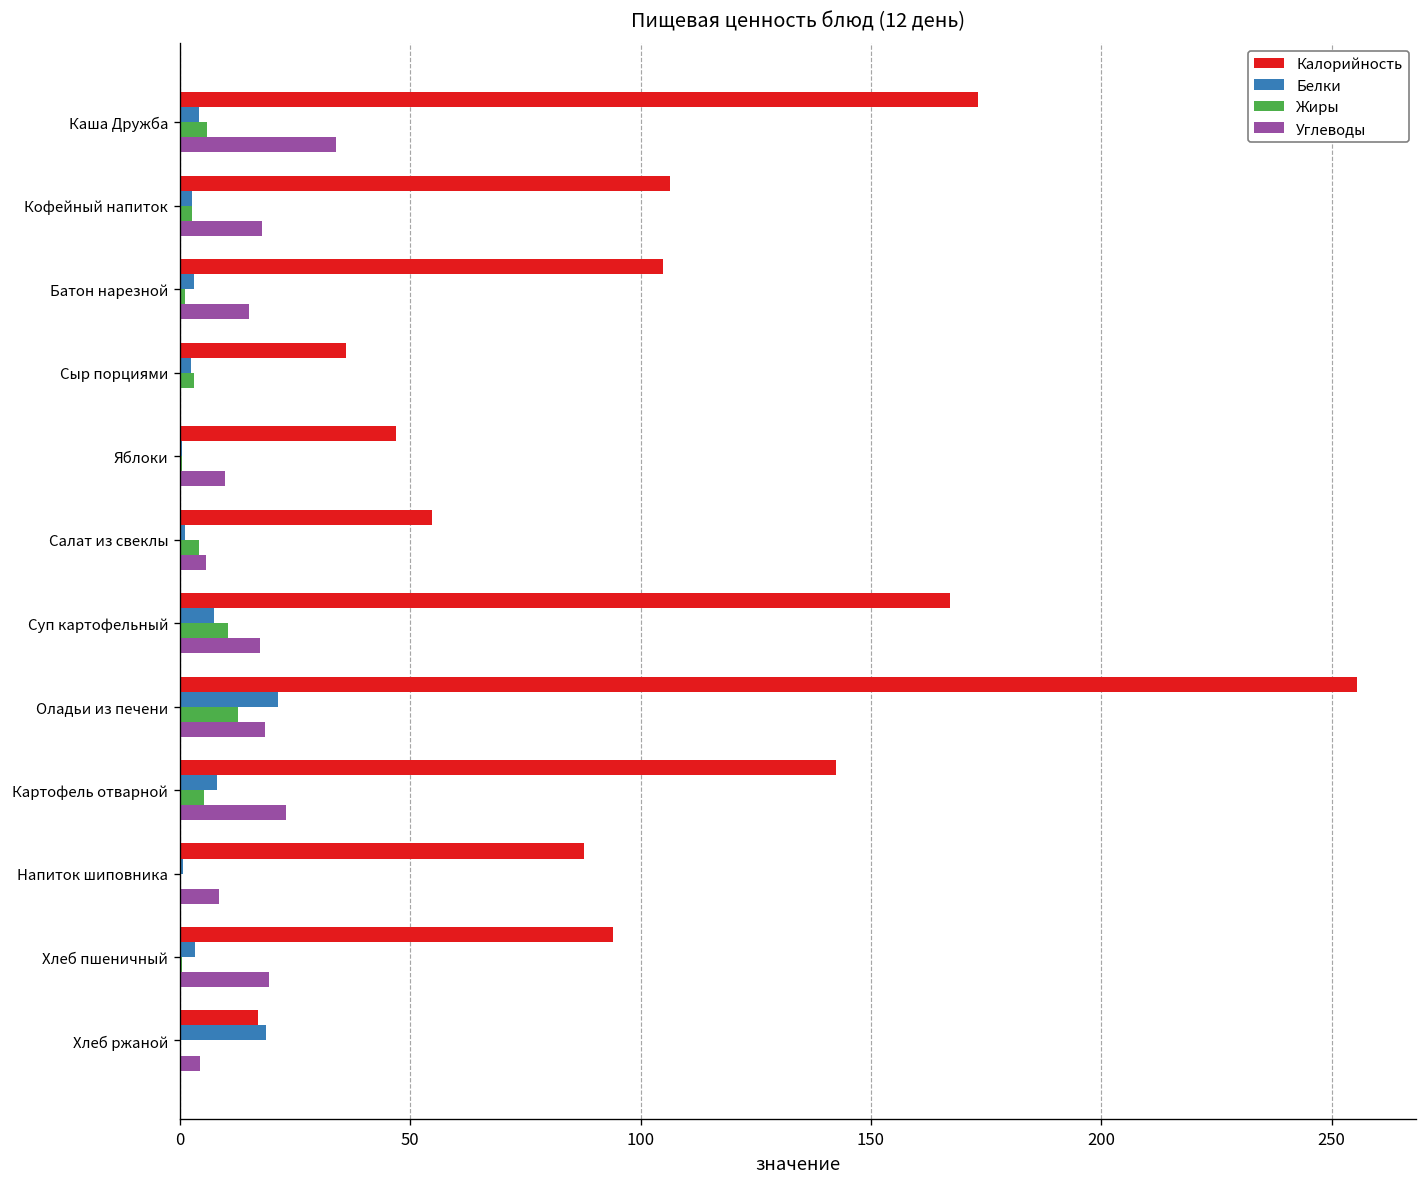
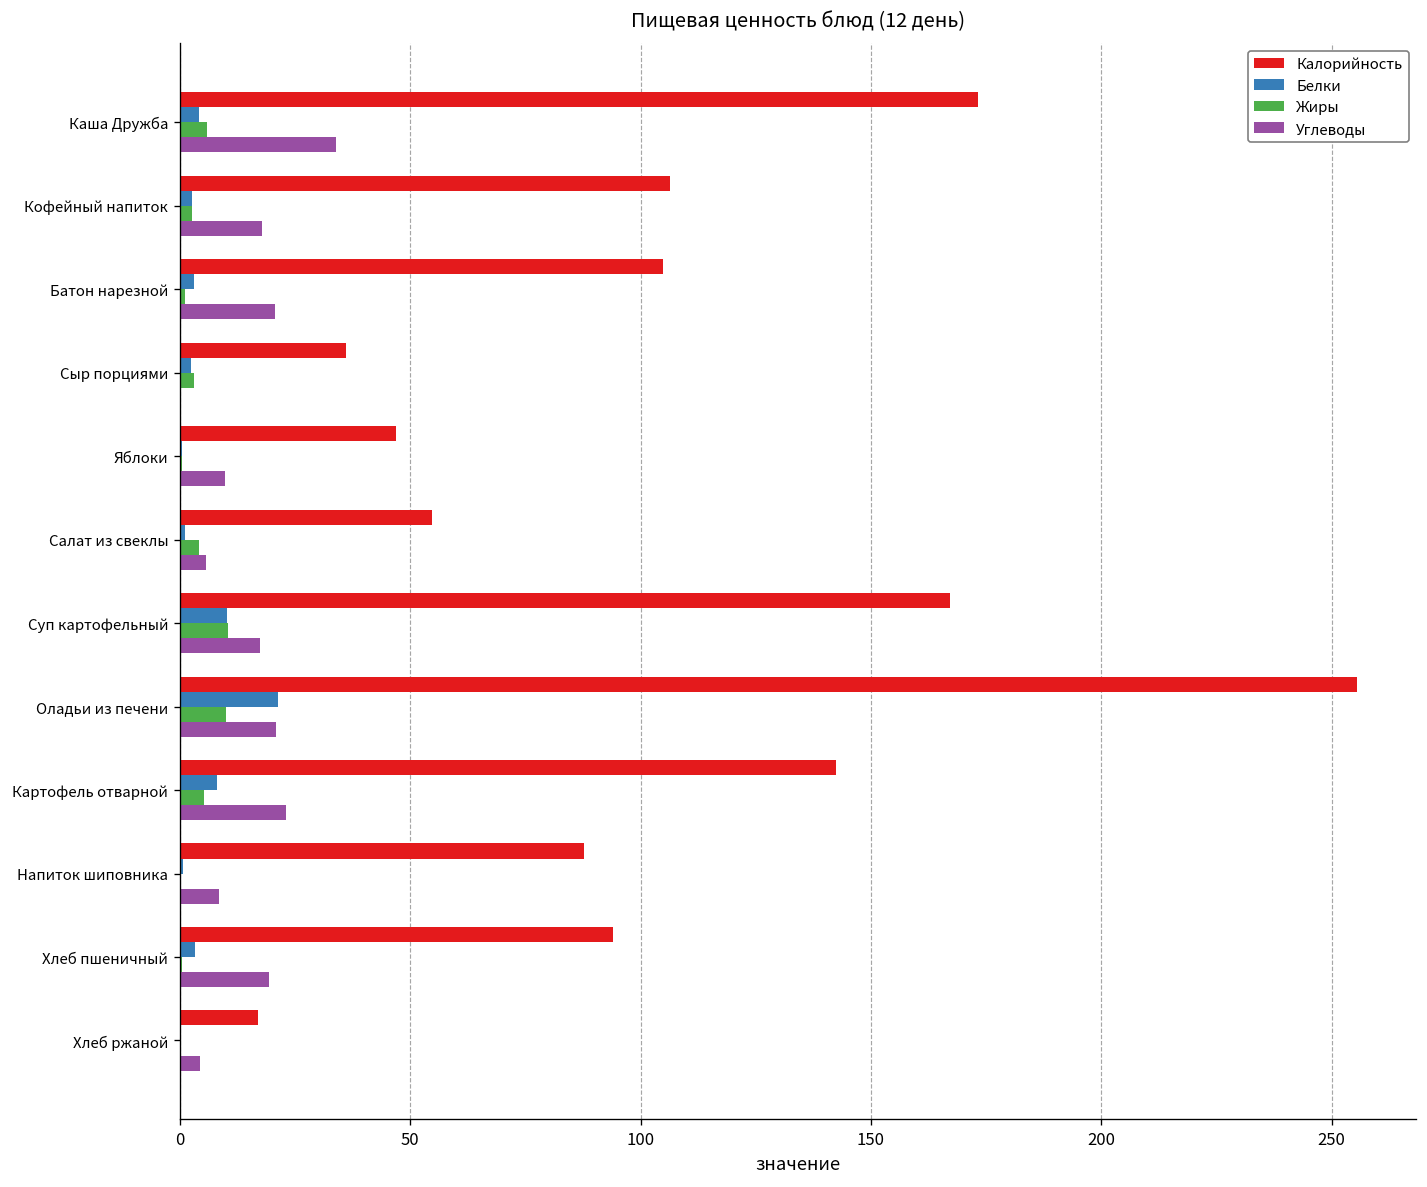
  {
    "Калорийность": {
      "Каша Дружба": 173,
      "Кофейный напиток": 106,
      "Батон нарезной": 105,
      "Сыр порциями": 36,
      "Яблоки": 47,
      "Салат из свеклы": 55,
      "Суп картофельный": 167,
      "Оладьи из печени": 256,
      "Картофель отварной": 142,
      "Напиток шиповника": 88,
      "Хлеб пшеничный": 94,
      "Хлеб ржаной": 17
    },
    "Белки": {
      "Каша Дружба": 4,
      "Кофейный напиток": 3,
      "Батон нарезной": 3,
      "Сыр порциями": 2,
      "Салат из свеклы": 1,
-     "Суп картофельный": 7,
+     "Суп картофельный": 10,
      "Оладьи из печени": 21,
      "Картофель отварной": 8,
      "Напиток шиповника": 1,
      "Хлеб пшеничный": 3,
-     "Хлеб ржаной": 19
+     "Хлеб ржаной": 0
    },
    "Жиры": {
      "Каша Дружба": 6,
      "Кофейный напиток": 3,
      "Батон нарезной": 1,
      "Сыр порциями": 3,
      "Салат из свеклы": 4,
      "Суп картофельный": 10,
-     "Оладьи из печени": 13,
+     "Оладьи из печени": 10,
      "Картофель отварной": 5,
      "Хлеб ржаной": 0
    },
    "Углеводы": {
      "Каша Дружба": 34,
      "Кофейный напиток": 18,
-     "Батон нарезной": 15,
+     "Батон нарезной": 21,
      "Сыр порциями": 0,
      "Яблоки": 10,
      "Салат из свеклы": 6,
      "Суп картофельный": 17,
-     "Оладьи из печени": 19,
+     "Оладьи из печени": 21,
      "Картофель отварной": 23,
      "Напиток шиповника": 9,
      "Хлеб пшеничный": 19,
      "Хлеб ржаной": 4
    }
  }
